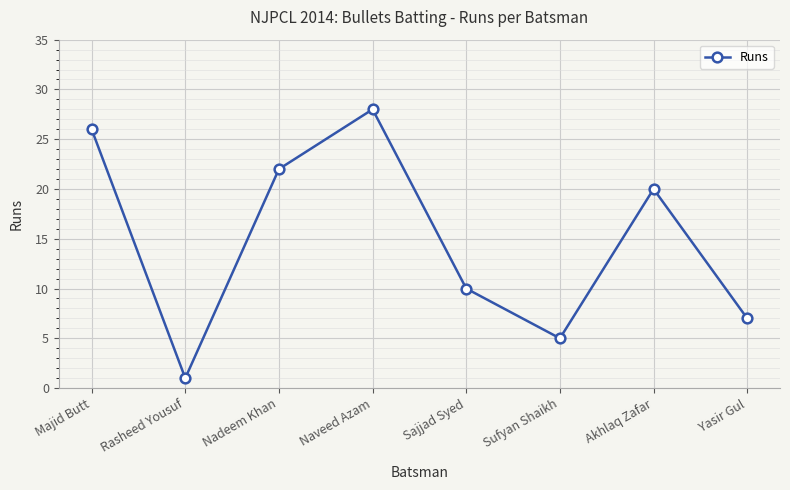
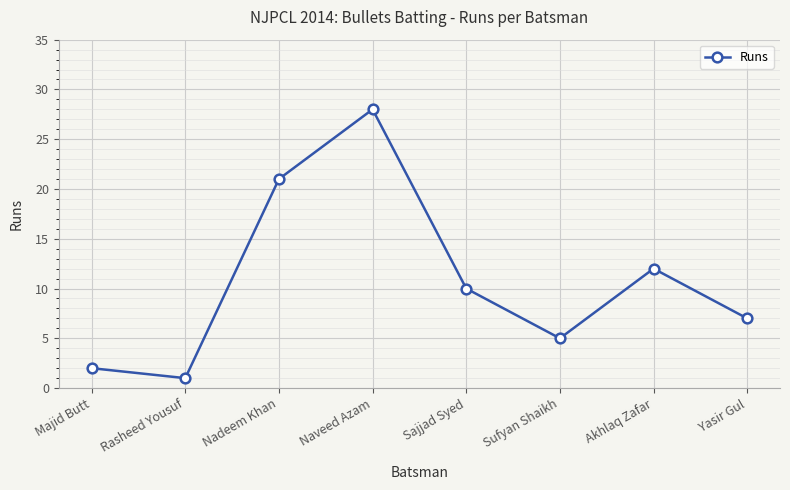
  {
-   "Majid Butt": 26,
+   "Majid Butt": 2,
    "Rasheed Yousuf": 1,
-   "Nadeem Khan": 22,
+   "Nadeem Khan": 21,
    "Naveed Azam": 28,
    "Sajjad Syed": 10,
    "Sufyan Shaikh": 5,
-   "Akhlaq Zafar": 20,
+   "Akhlaq Zafar": 12,
    "Yasir Gul": 7
  }
